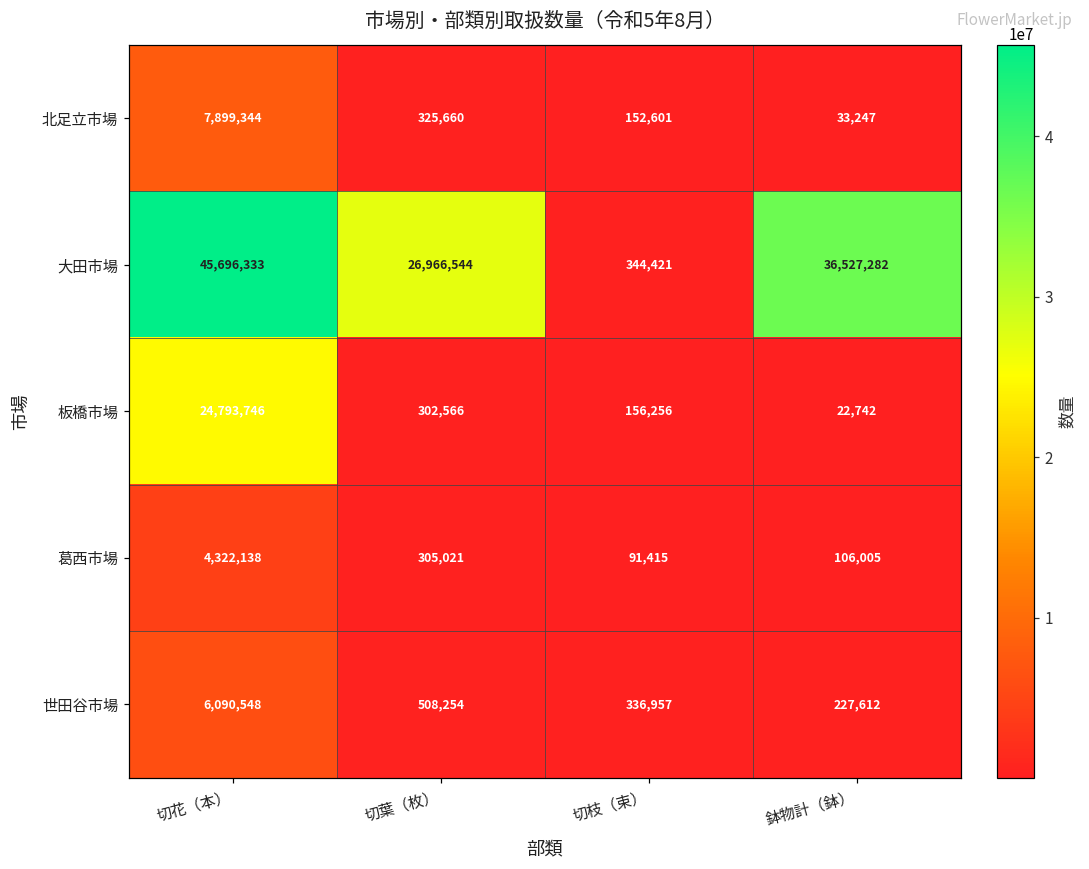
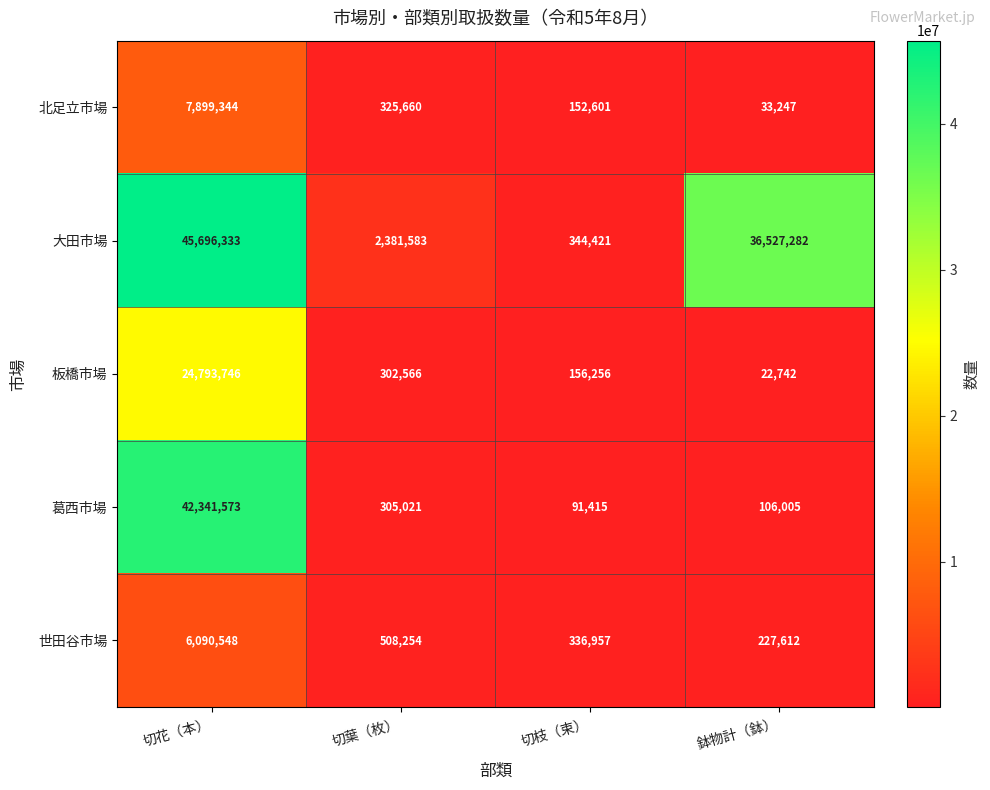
  {
    "北足立市場": {
      "切花（本）": "7,899,344",
      "切葉（枚）": "325,660",
      "切枝（束）": "152,601",
      "鉢物計（鉢）": "33,247"
    },
    "大田市場": {
      "切花（本）": "45,696,333",
-     "切葉（枚）": "26,966,544",
+     "切葉（枚）": "2,381,583",
      "切枝（束）": "344,421",
      "鉢物計（鉢）": "36,527,282"
    },
    "板橋市場": {
      "切花（本）": "24,793,746",
      "切葉（枚）": "302,566",
      "切枝（束）": "156,256",
      "鉢物計（鉢）": "22,742"
    },
    "葛西市場": {
-     "切花（本）": "4,322,138",
+     "切花（本）": "42,341,573",
      "切葉（枚）": "305,021",
      "切枝（束）": "91,415",
      "鉢物計（鉢）": "106,005"
    },
    "世田谷市場": {
      "切花（本）": "6,090,548",
      "切葉（枚）": "508,254",
      "切枝（束）": "336,957",
      "鉢物計（鉢）": "227,612"
    }
  }
